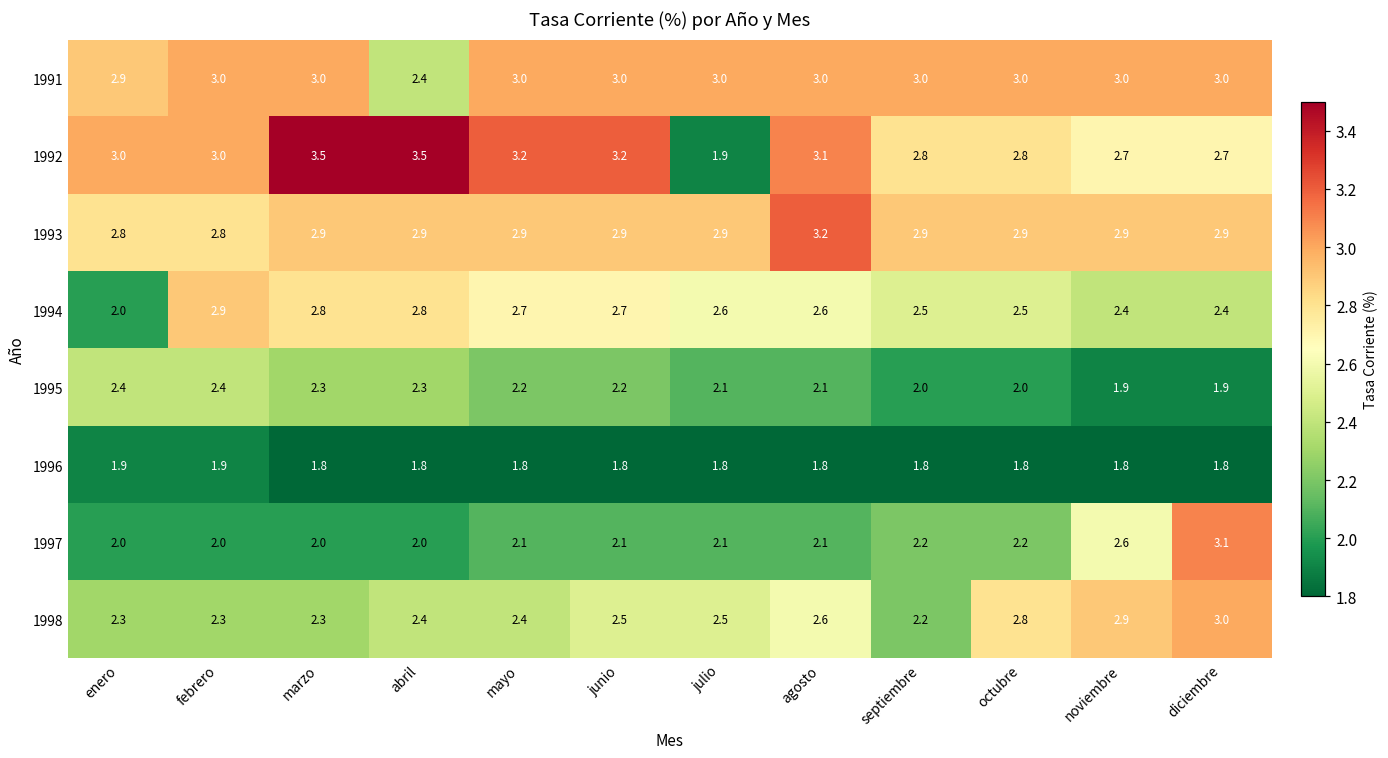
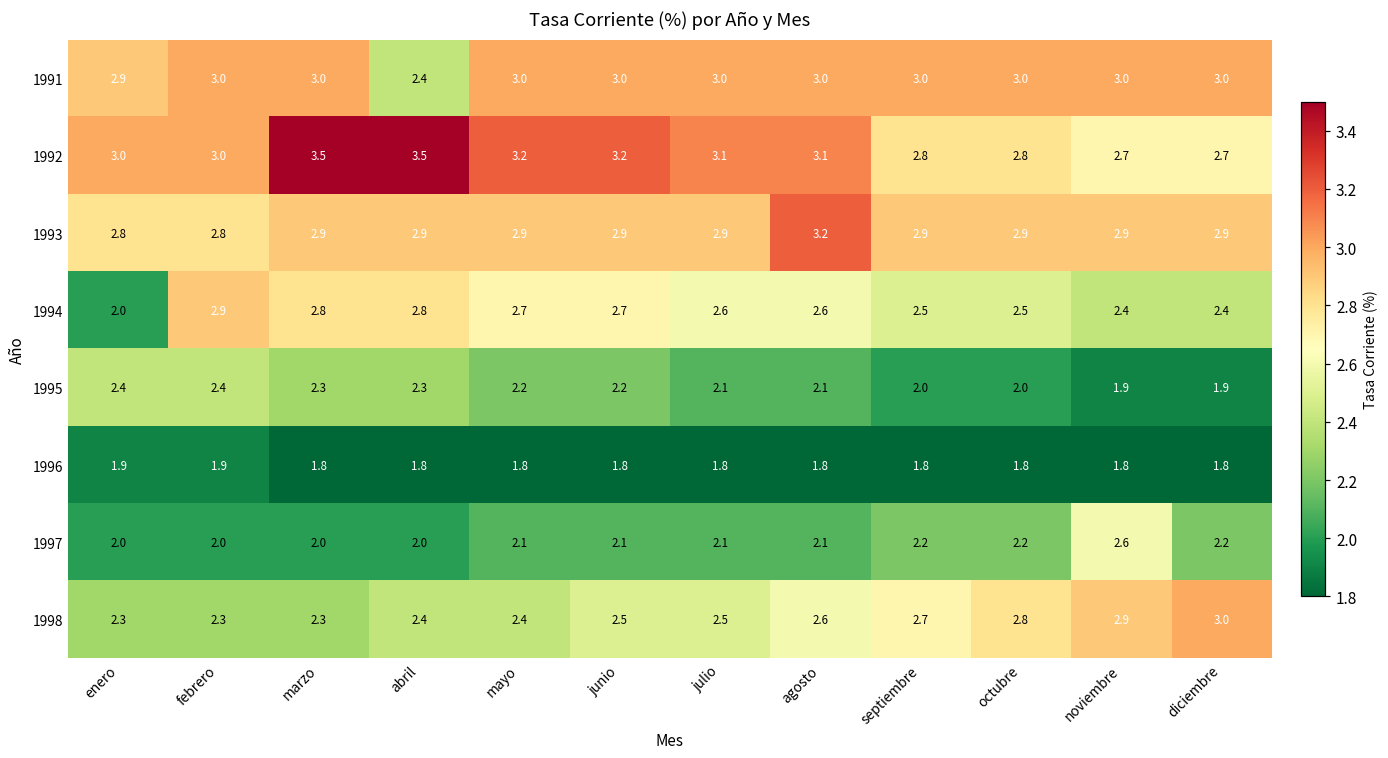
  {
    "1991": {
      "enero": 2.9,
      "febrero": 3.0,
      "marzo": 3.0,
      "abril": 2.4,
      "mayo": 3.0,
      "junio": 3.0,
      "julio": 3.0,
      "agosto": 3.0,
      "septiembre": 3.0,
      "octubre": 3.0,
      "noviembre": 3.0,
      "diciembre": 3.0
    },
    "1992": {
      "enero": 3.0,
      "febrero": 3.0,
      "marzo": 3.5,
      "abril": 3.5,
      "mayo": 3.2,
      "junio": 3.2,
-     "julio": 1.9,
+     "julio": 3.1,
      "agosto": 3.1,
      "septiembre": 2.8,
      "octubre": 2.8,
      "noviembre": 2.7,
      "diciembre": 2.7
    },
    "1993": {
      "enero": 2.8,
      "febrero": 2.8,
      "marzo": 2.9,
      "abril": 2.9,
      "mayo": 2.9,
      "junio": 2.9,
      "julio": 2.9,
      "agosto": 3.2,
      "septiembre": 2.9,
      "octubre": 2.9,
      "noviembre": 2.9,
      "diciembre": 2.9
    },
    "1994": {
      "enero": 2.0,
      "febrero": 2.9,
      "marzo": 2.8,
      "abril": 2.8,
      "mayo": 2.7,
      "junio": 2.7,
      "julio": 2.6,
      "agosto": 2.6,
      "septiembre": 2.5,
      "octubre": 2.5,
      "noviembre": 2.4,
      "diciembre": 2.4
    },
    "1995": {
      "enero": 2.4,
      "febrero": 2.4,
      "marzo": 2.3,
      "abril": 2.3,
      "mayo": 2.2,
      "junio": 2.2,
      "julio": 2.1,
      "agosto": 2.1,
      "septiembre": 2.0,
      "octubre": 2.0,
      "noviembre": 1.9,
      "diciembre": 1.9
    },
    "1996": {
      "enero": 1.9,
      "febrero": 1.9,
      "marzo": 1.8,
      "abril": 1.8,
      "mayo": 1.8,
      "junio": 1.8,
      "julio": 1.8,
      "agosto": 1.8,
      "septiembre": 1.8,
      "octubre": 1.8,
      "noviembre": 1.8,
      "diciembre": 1.8
    },
    "1997": {
      "enero": 2.0,
      "febrero": 2.0,
      "marzo": 2.0,
      "abril": 2.0,
      "mayo": 2.1,
      "junio": 2.1,
      "julio": 2.1,
      "agosto": 2.1,
      "septiembre": 2.2,
      "octubre": 2.2,
      "noviembre": 2.6,
-     "diciembre": 3.1
+     "diciembre": 2.2
    },
    "1998": {
      "enero": 2.3,
      "febrero": 2.3,
      "marzo": 2.3,
      "abril": 2.4,
      "mayo": 2.4,
      "junio": 2.5,
      "julio": 2.5,
      "agosto": 2.6,
-     "septiembre": 2.2,
+     "septiembre": 2.7,
      "octubre": 2.8,
      "noviembre": 2.9,
      "diciembre": 3.0
    }
  }
